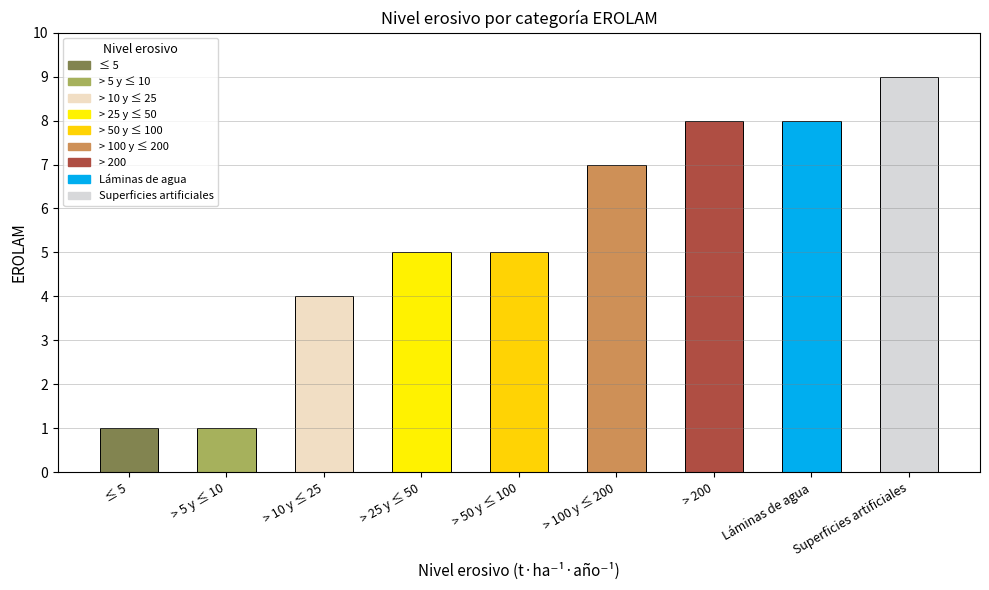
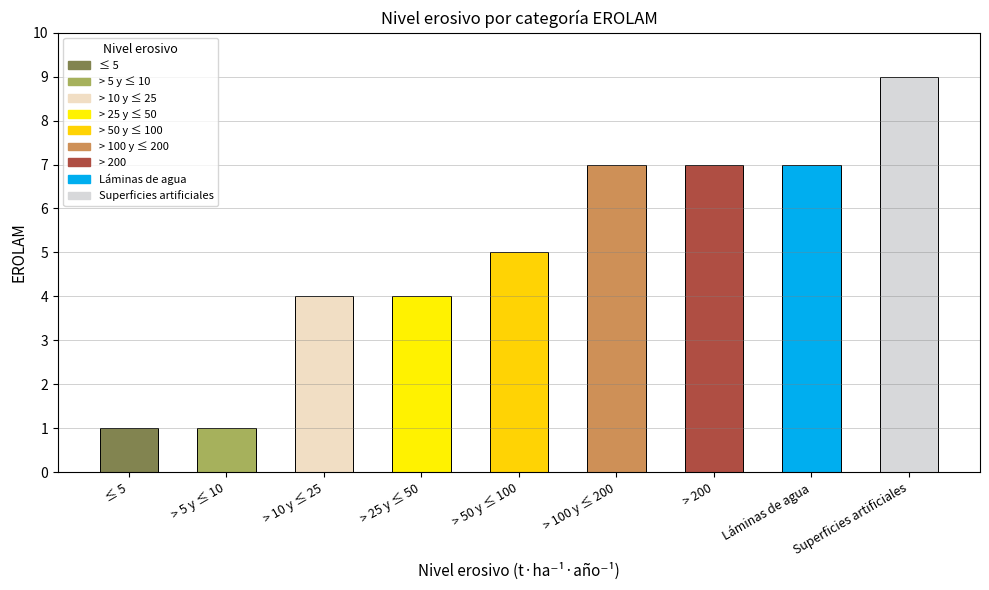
  {
    "≤ 5": 1,
    "> 5 y ≤ 10": 1,
    "> 10 y ≤ 25": 4,
-   "> 25 y ≤ 50": 5,
+   "> 25 y ≤ 50": 4,
    "> 50 y ≤ 100": 5,
    "> 100 y ≤ 200": 7,
-   "> 200": 8,
-   "Láminas de agua": 8,
+   "> 200": 7,
+   "Láminas de agua": 7,
    "Superficies artificiales": 9
  }
